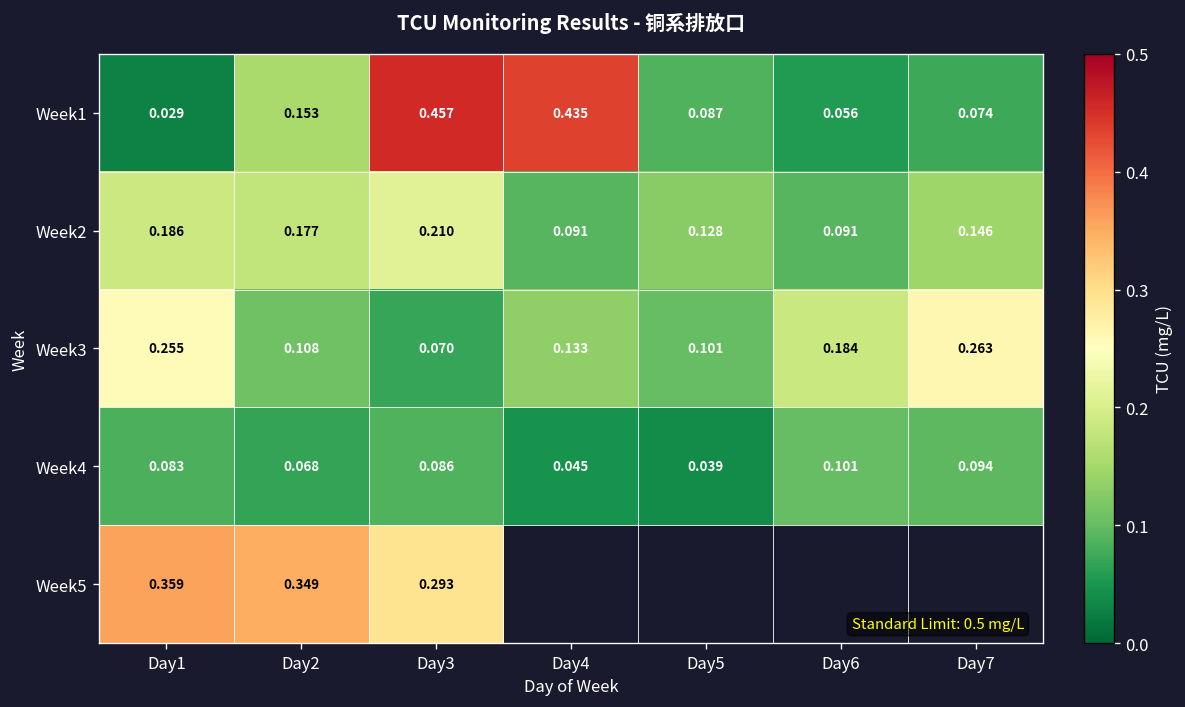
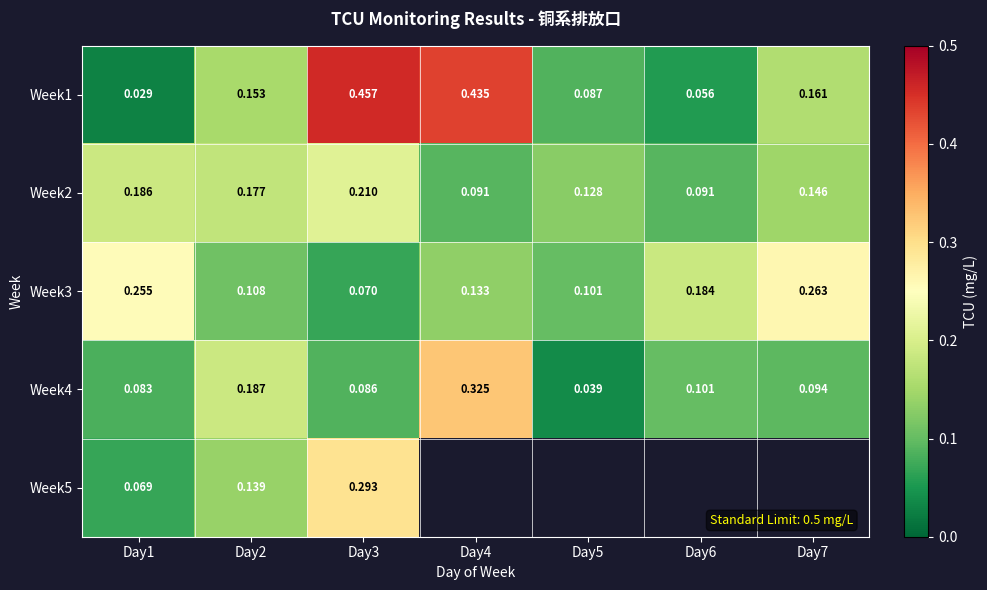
  {
    "Week1": {
      "Day1": 0.029,
      "Day2": 0.153,
      "Day3": 0.457,
      "Day4": 0.435,
      "Day5": 0.087,
      "Day6": 0.056,
-     "Day7": 0.074
+     "Day7": 0.161
    },
    "Week2": {
      "Day1": 0.186,
      "Day2": 0.177,
      "Day3": 0.210,
      "Day4": 0.091,
      "Day5": 0.128,
      "Day6": 0.091,
      "Day7": 0.146
    },
    "Week3": {
      "Day1": 0.255,
      "Day2": 0.108,
      "Day3": 0.070,
      "Day4": 0.133,
      "Day5": 0.101,
      "Day6": 0.184,
      "Day7": 0.263
    },
    "Week4": {
      "Day1": 0.083,
-     "Day2": 0.068,
+     "Day2": 0.187,
      "Day3": 0.086,
-     "Day4": 0.045,
+     "Day4": 0.325,
      "Day5": 0.039,
      "Day6": 0.101,
      "Day7": 0.094
    },
    "Week5": {
-     "Day1": 0.359,
-     "Day2": 0.349,
+     "Day1": 0.069,
+     "Day2": 0.139,
      "Day3": 0.293
    }
  }
